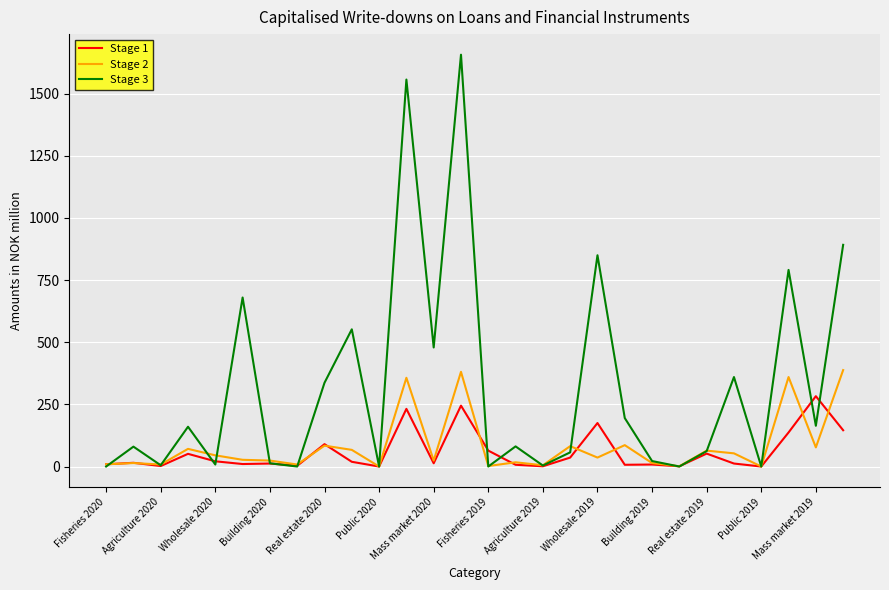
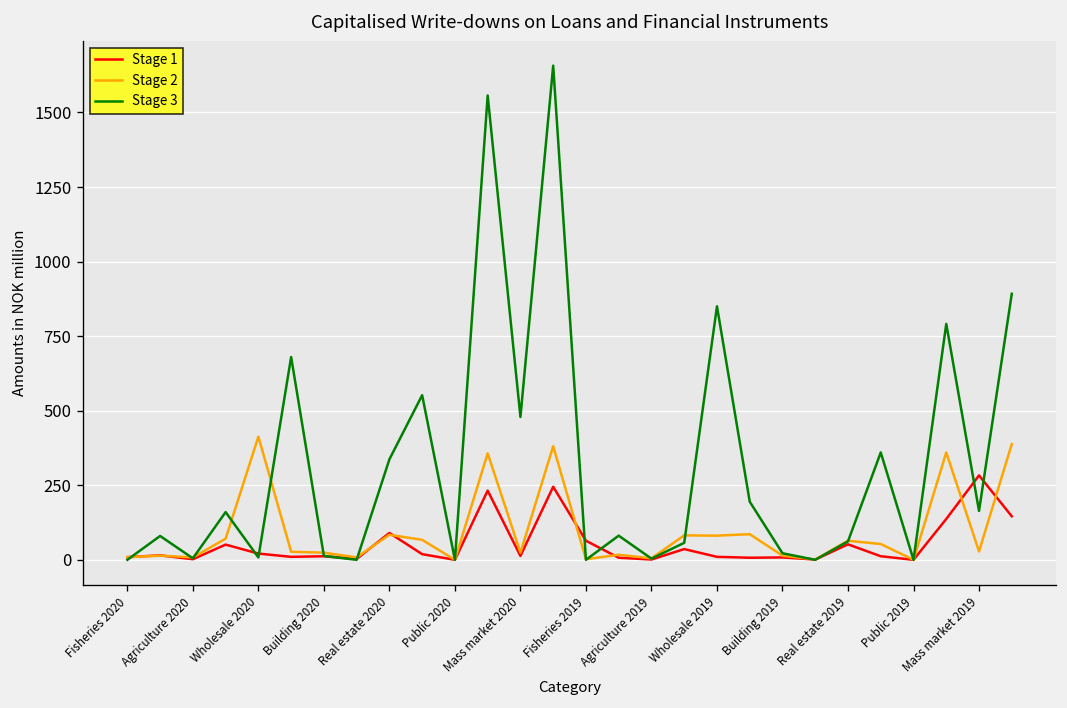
  {
    "Stage 1": {
      "Wholesale 2020": 20,
      "Mass market 2020": 10,
      "Fisheries 2019": 60,
-     "Wholesale 2019": 180,
+     "Wholesale 2019": 10,
      "Mass market 2019": 280
    },
    "Stage 2": {
-     "Wholesale 2020": 50,
+     "Wholesale 2020": 410,
      "Building 2020": 20,
      "Mass market 2020": 20,
-     "Wholesale 2019": 40,
-     "Mass market 2019": 80
+     "Wholesale 2019": 80,
+     "Mass market 2019": 30
    },
    "Stage 3": {
      "Wholesale 2020": 10,
      "Real estate 2020": 340,
      "Mass market 2020": 480,
      "Wholesale 2019": 850,
      "Mass market 2019": 160
    }
  }
